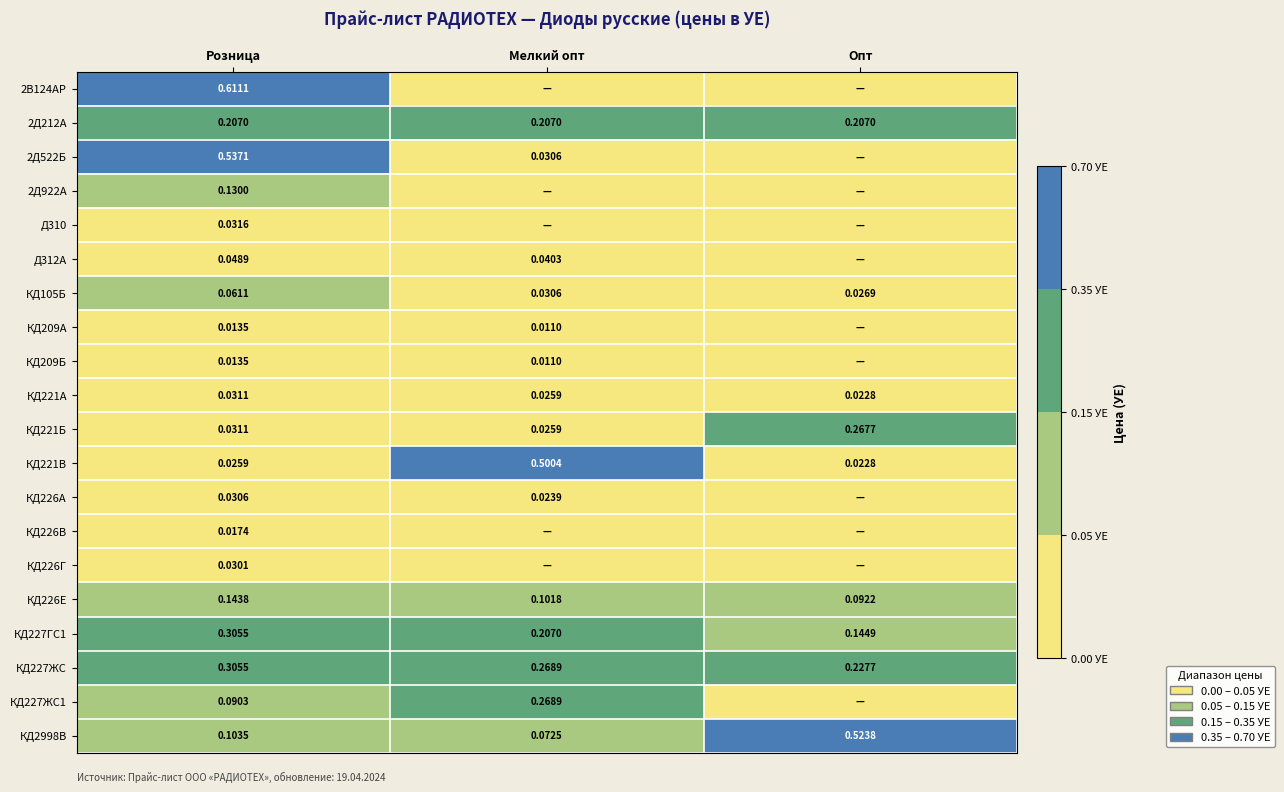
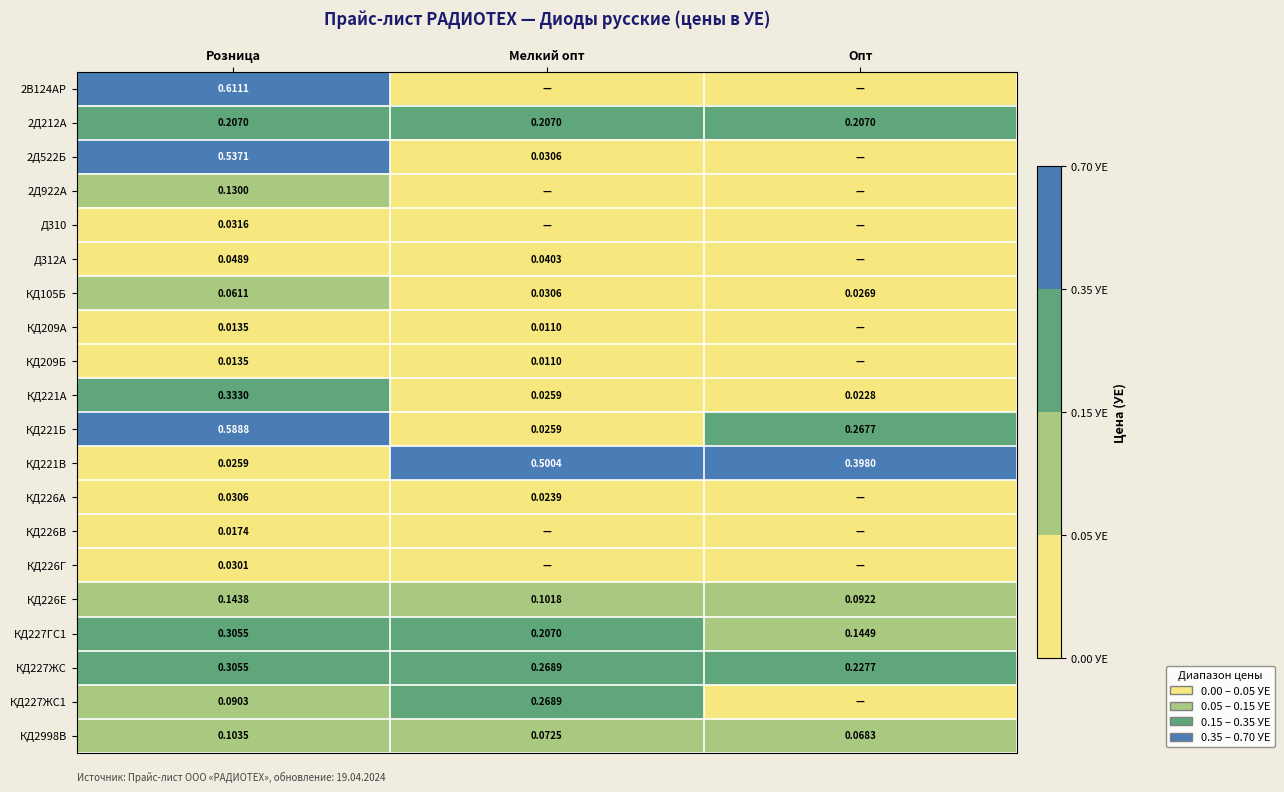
  {
    "2В124АР": {
      "Розница": 0.6111
    },
    "2Д212А": {
      "Розница": 0.2070,
      "Мелкий опт": 0.2070,
      "Опт": 0.2070
    },
    "2Д522Б": {
      "Розница": 0.5371,
      "Мелкий опт": 0.0306
    },
    "2Д922А": {
      "Розница": 0.1300
    },
    "Д310": {
      "Розница": 0.0316
    },
    "Д312А": {
      "Розница": 0.0489,
      "Мелкий опт": 0.0403
    },
    "КД105Б": {
      "Розница": 0.0611,
      "Мелкий опт": 0.0306,
      "Опт": 0.0269
    },
    "КД209А": {
      "Розница": 0.0135,
      "Мелкий опт": 0.0110
    },
    "КД209Б": {
      "Розница": 0.0135,
      "Мелкий опт": 0.0110
    },
    "КД221А": {
-     "Розница": 0.0311,
+     "Розница": 0.3330,
      "Мелкий опт": 0.0259,
      "Опт": 0.0228
    },
    "КД221Б": {
-     "Розница": 0.0311,
+     "Розница": 0.5888,
      "Мелкий опт": 0.0259,
      "Опт": 0.2677
    },
    "КД221В": {
      "Розница": 0.0259,
      "Мелкий опт": 0.5004,
-     "Опт": 0.0228
+     "Опт": 0.3980
    },
    "КД226А": {
      "Розница": 0.0306,
      "Мелкий опт": 0.0239
    },
    "КД226В": {
      "Розница": 0.0174
    },
    "КД226Г": {
      "Розница": 0.0301
    },
    "КД226Е": {
      "Розница": 0.1438,
      "Мелкий опт": 0.1018,
      "Опт": 0.0922
    },
    "КД227ГС1": {
      "Розница": 0.3055,
      "Мелкий опт": 0.2070,
      "Опт": 0.1449
    },
    "КД227ЖС": {
      "Розница": 0.3055,
      "Мелкий опт": 0.2689,
      "Опт": 0.2277
    },
    "КД227ЖС1": {
      "Розница": 0.0903,
      "Мелкий опт": 0.2689
    },
    "КД2998В": {
      "Розница": 0.1035,
      "Мелкий опт": 0.0725,
-     "Опт": 0.5238
+     "Опт": 0.0683
    }
  }
